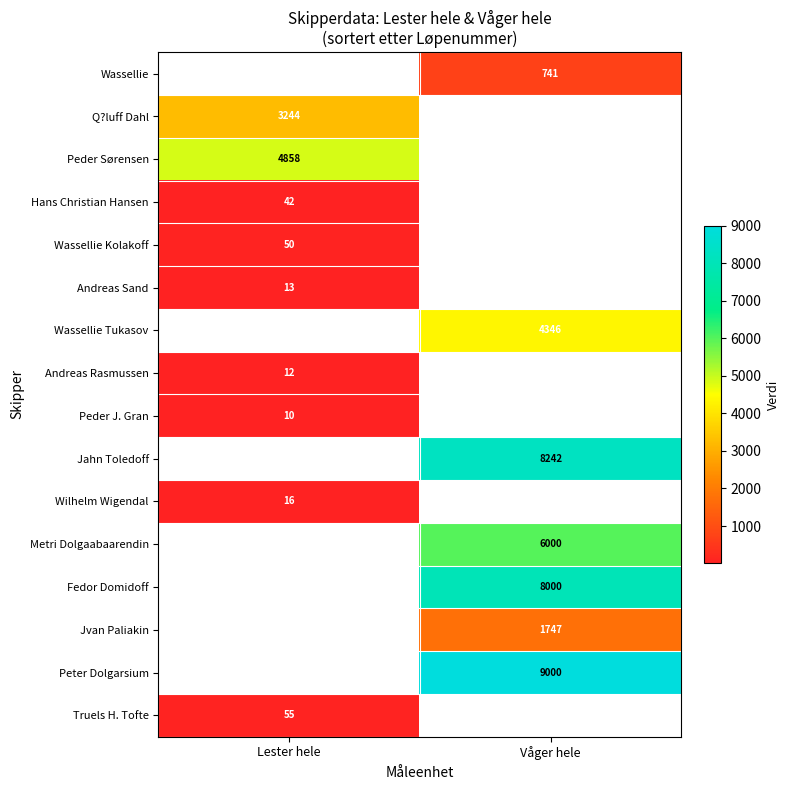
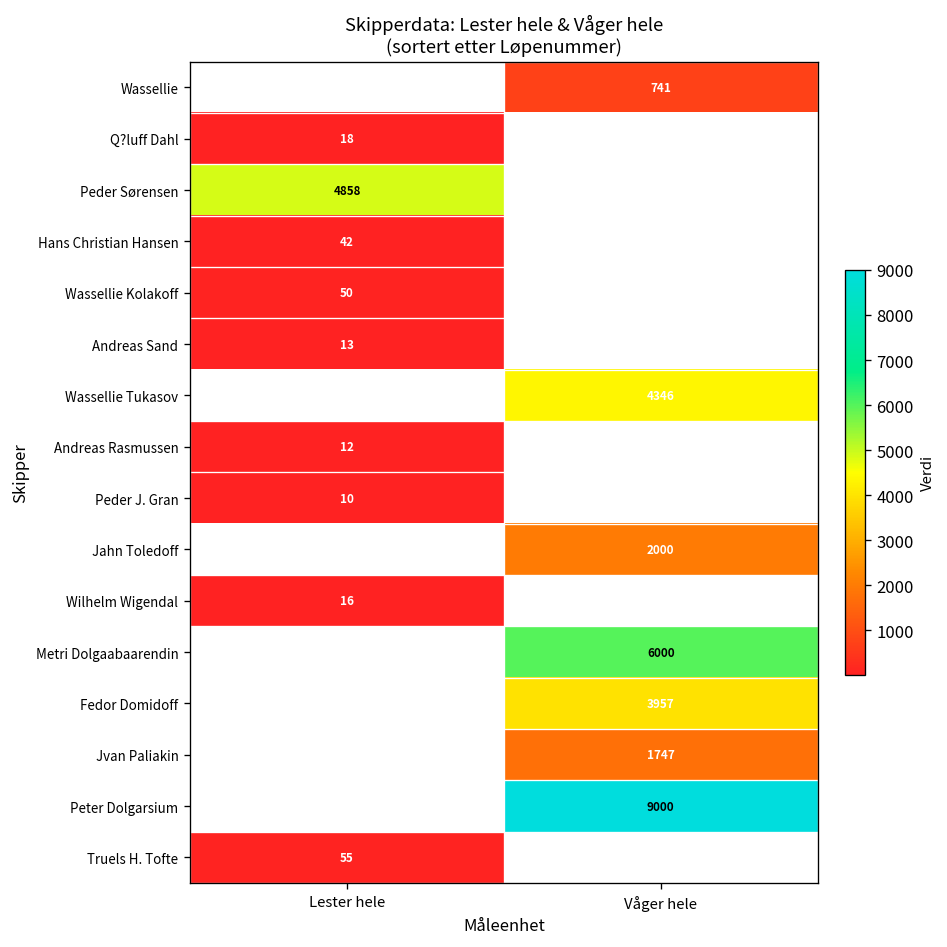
  {
    "Wassellie": {
      "Våger hele": 741
    },
    "Q?luff Dahl": {
-     "Lester hele": 3244
+     "Lester hele": 18
    },
    "Peder Sørensen": {
      "Lester hele": 4858
    },
    "Hans Christian Hansen": {
      "Lester hele": 42
    },
    "Wassellie Kolakoff": {
      "Lester hele": 50
    },
    "Andreas Sand": {
      "Lester hele": 13
    },
    "Wassellie Tukasov": {
      "Våger hele": 4346
    },
    "Andreas Rasmussen": {
      "Lester hele": 12
    },
    "Peder J. Gran": {
      "Lester hele": 10
    },
    "Jahn Toledoff": {
-     "Våger hele": 8242
+     "Våger hele": 2000
    },
    "Wilhelm Wigendal": {
      "Lester hele": 16
    },
    "Metri Dolgaabaarendin": {
      "Våger hele": 6000
    },
    "Fedor Domidoff": {
-     "Våger hele": 8000
+     "Våger hele": 3957
    },
    "Jvan Paliakin": {
      "Våger hele": 1747
    },
    "Peter Dolgarsium": {
      "Våger hele": 9000
    },
    "Truels H. Tofte": {
      "Lester hele": 55
    }
  }
